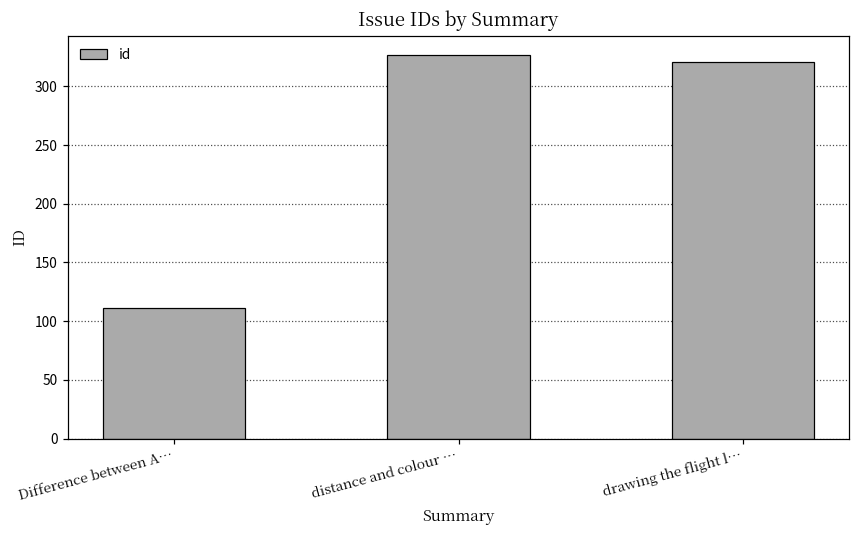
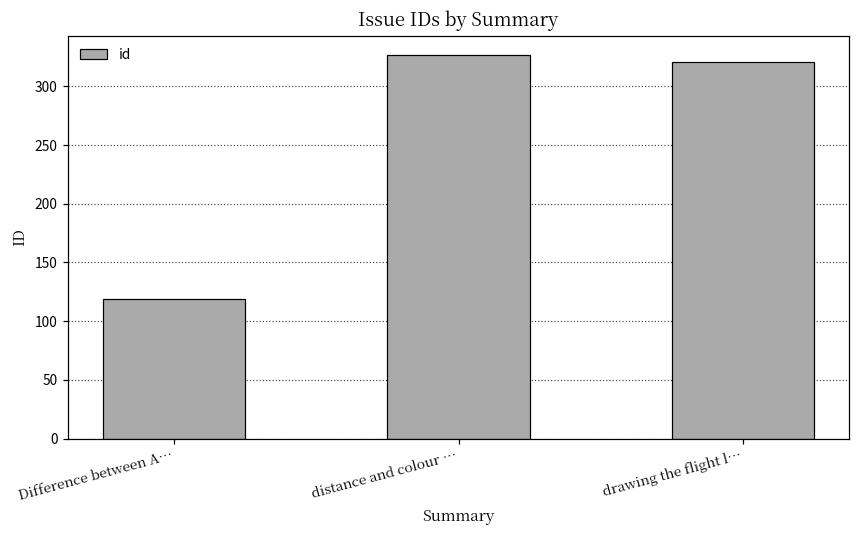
  {
-   "Difference between A…": 111,
+   "Difference between A…": 119,
    "distance and colour …": 327,
    "drawing the flight l…": 321
  }
